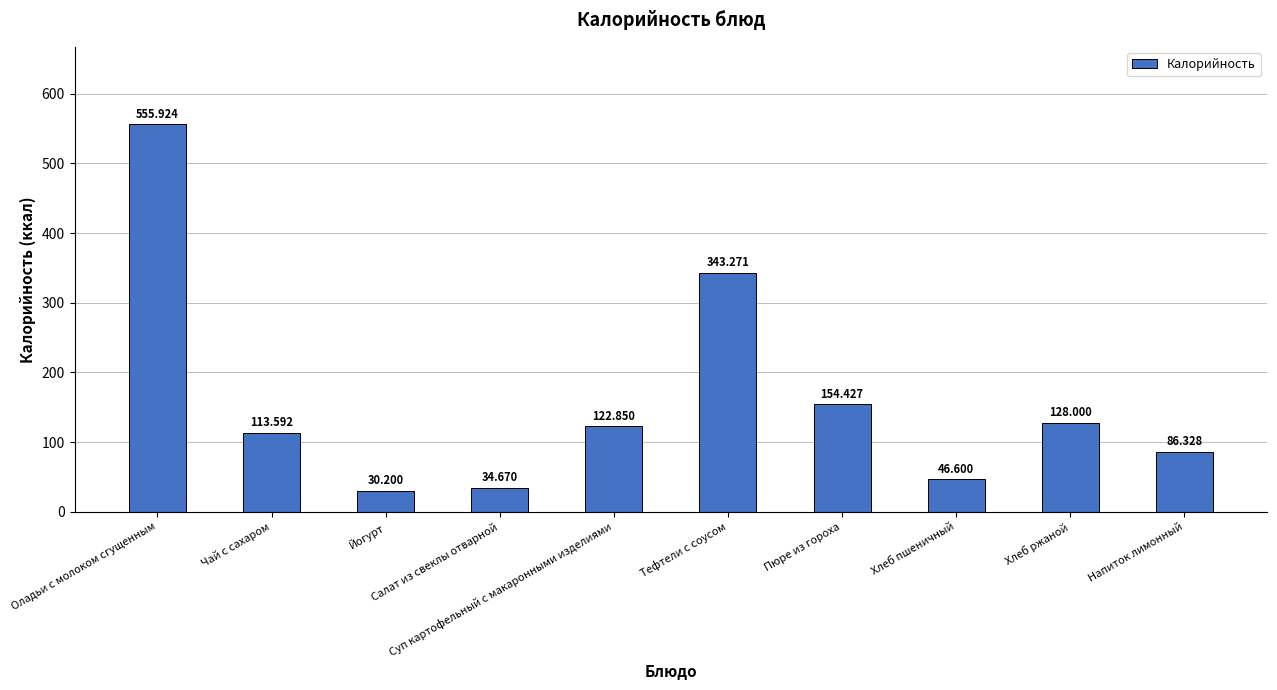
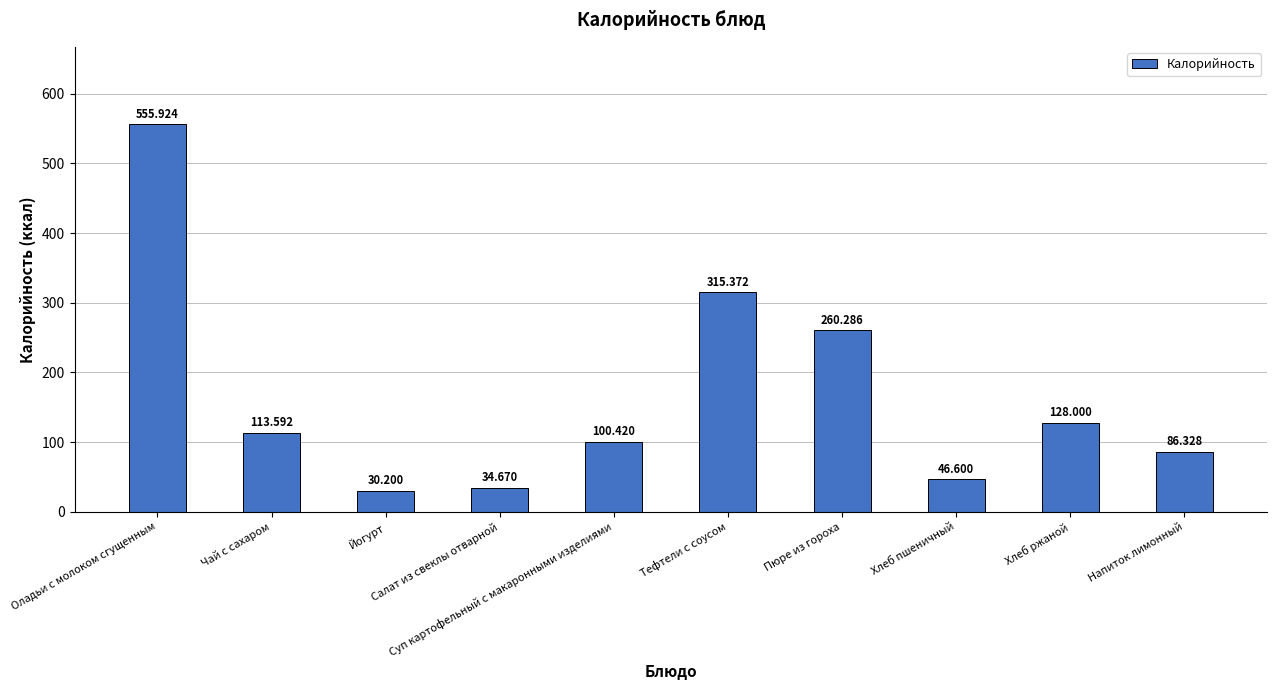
  {
    "Оладьи с молоком сгущенным": 555.924,
    "Чай с сахаром": 113.592,
    "Йогурт": 30.200,
    "Салат из свеклы отварной": 34.670,
-   "Суп картофельный с макаронными изделиями": 122.850,
-   "Тефтели с соусом": 343.271,
-   "Пюре из гороха": 154.427,
+   "Суп картофельный с макаронными изделиями": 100.420,
+   "Тефтели с соусом": 315.372,
+   "Пюре из гороха": 260.286,
    "Хлеб пшеничный": 46.600,
    "Хлеб ржаной": 128.000,
    "Напиток лимонный": 86.328
  }
